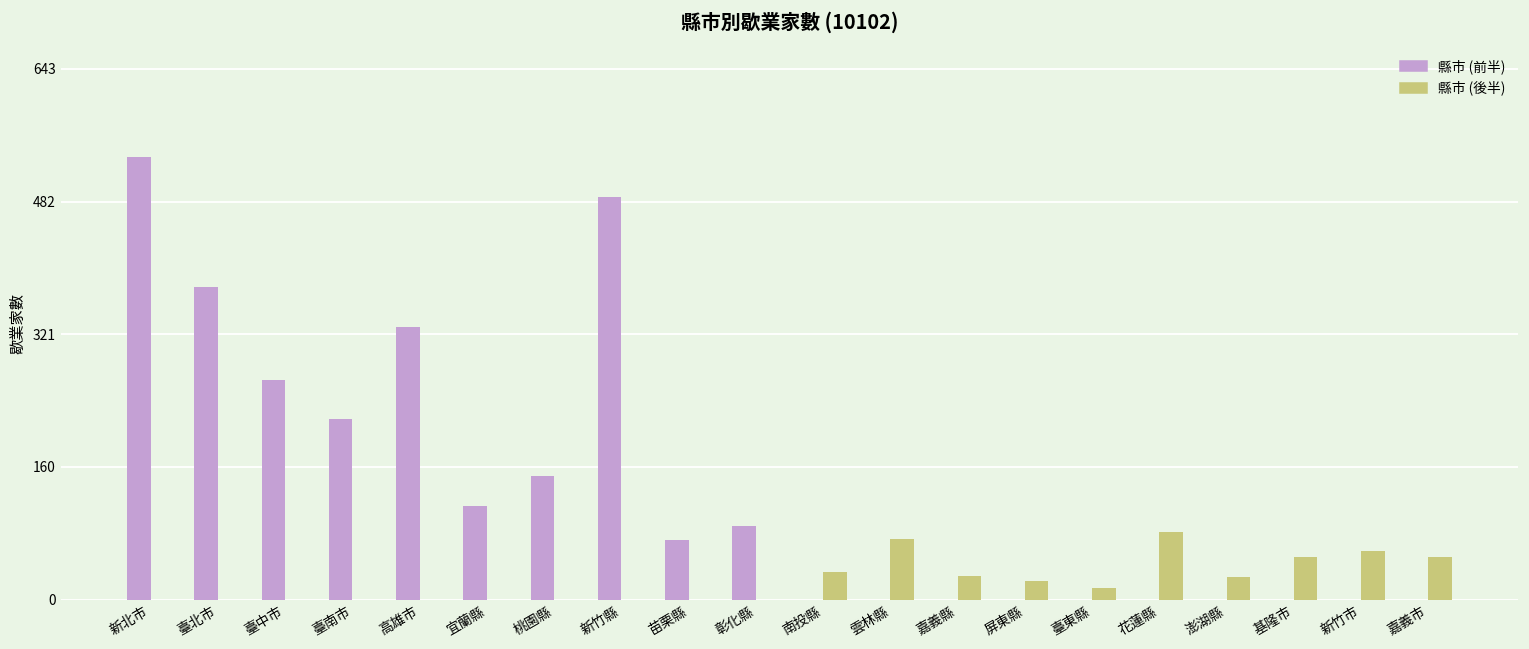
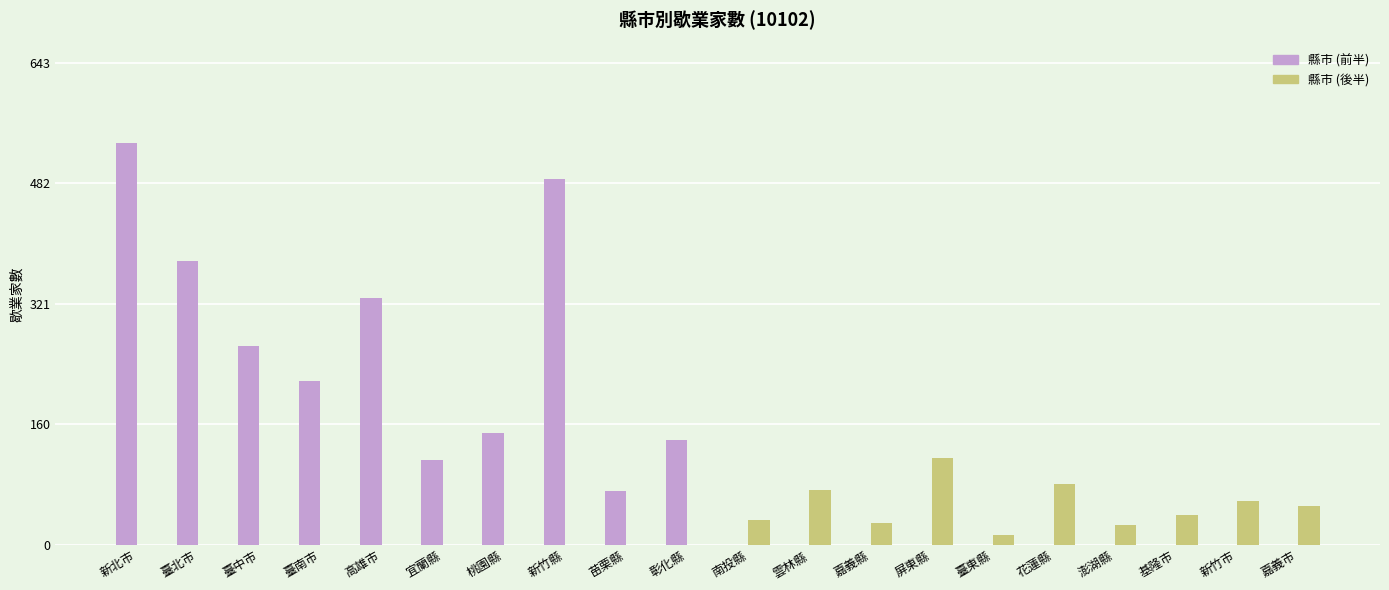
  {
    "縣市 (前半)": {
      "新北市": 540,
      "臺北市": 380,
      "臺中市": 270,
      "臺南市": 220,
      "高雄市": 330,
      "宜蘭縣": 110,
      "桃園縣": 150,
      "新竹縣": 490,
      "苗栗縣": 70,
-     "彰化縣": 90,
+     "彰化縣": 140,
      "南投縣": 0,
      "雲林縣": 0,
      "嘉義縣": 0,
      "屏東縣": 0,
      "臺東縣": 0,
      "花蓮縣": 0,
      "澎湖縣": 0,
      "基隆市": 0,
      "新竹市": 0,
      "嘉義市": 0
    },
    "縣市 (後半)": {
      "新北市": 0,
      "臺北市": 0,
      "臺中市": 0,
      "臺南市": 0,
      "高雄市": 0,
      "宜蘭縣": 0,
      "桃園縣": 0,
      "新竹縣": 0,
      "苗栗縣": 0,
      "彰化縣": 0,
      "南投縣": 30,
      "雲林縣": 70,
      "嘉義縣": 30,
-     "屏東縣": 20,
+     "屏東縣": 120,
      "臺東縣": 10,
      "花蓮縣": 80,
      "澎湖縣": 30,
-     "基隆市": 50,
+     "基隆市": 40,
      "新竹市": 60,
      "嘉義市": 50
    }
  }
